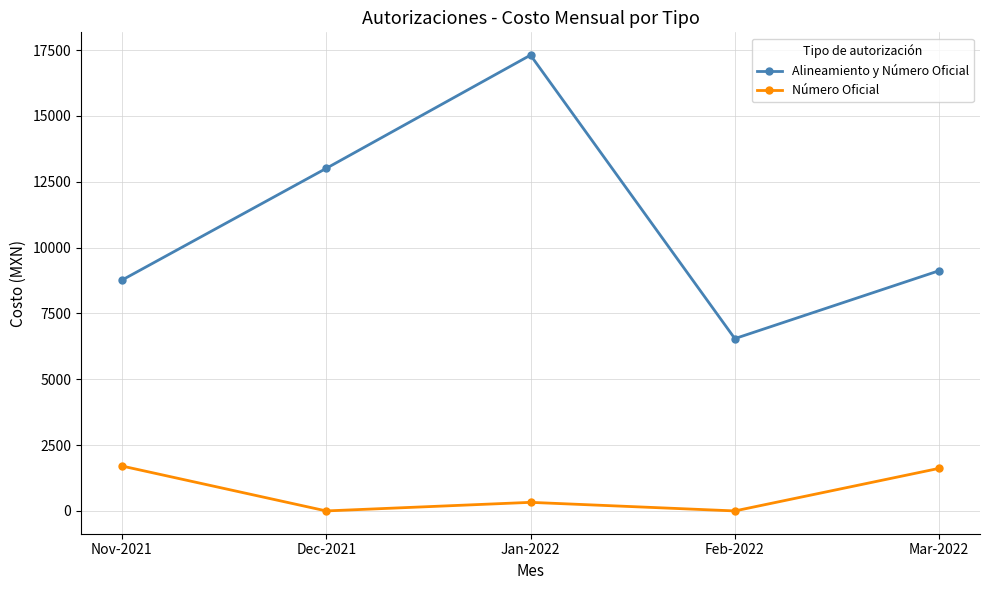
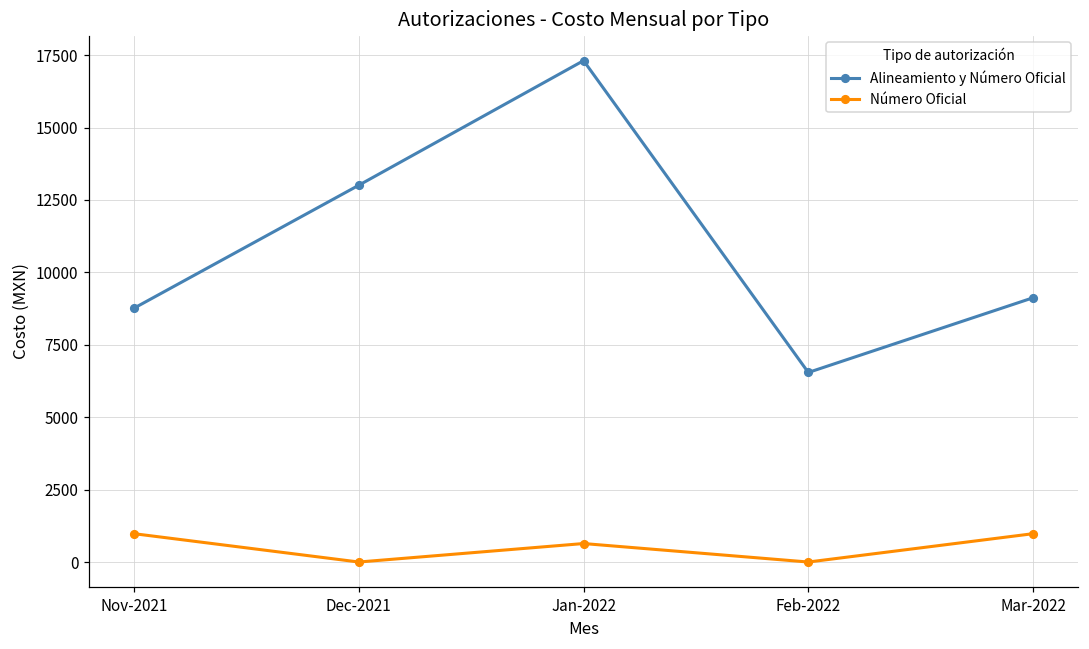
  {
    "Alineamiento y Número Oficial": {
      "Nov-2021": 8800,
      "Dec-2021": 13000,
      "Jan-2022": 17300,
      "Feb-2022": 6500,
      "Mar-2022": 9100
    },
    "Número Oficial": {
-     "Nov-2021": 1700,
+     "Nov-2021": 1000,
      "Dec-2021": 0,
-     "Jan-2022": 300,
+     "Jan-2022": 600,
      "Feb-2022": 0,
-     "Mar-2022": 1600
+     "Mar-2022": 1000
    }
  }
